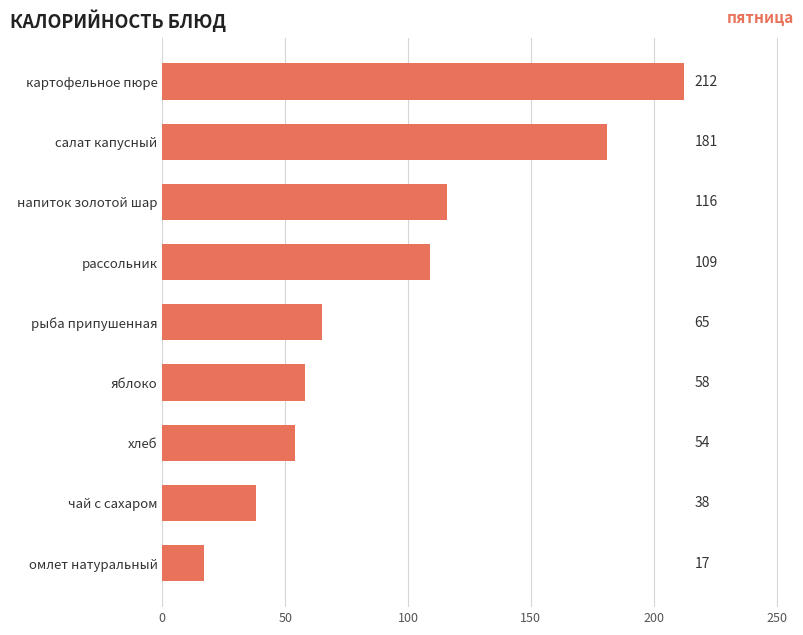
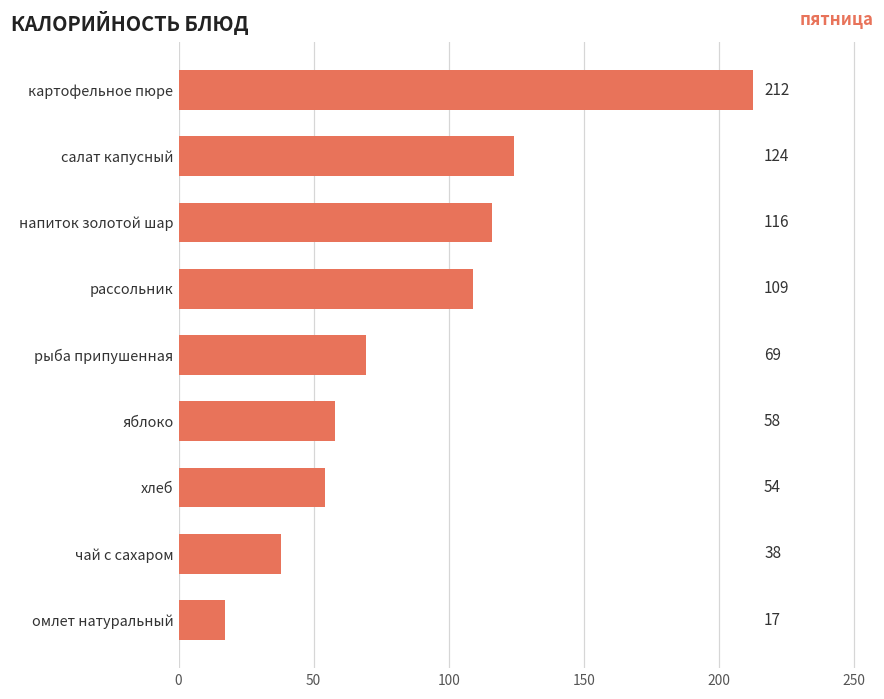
  {
    "картофельное пюре": 212,
-   "салат капусный": 181,
-   "рыба припушенная": 65
+   "салат капусный": 124,
+   "рыба припушенная": 69
  }
